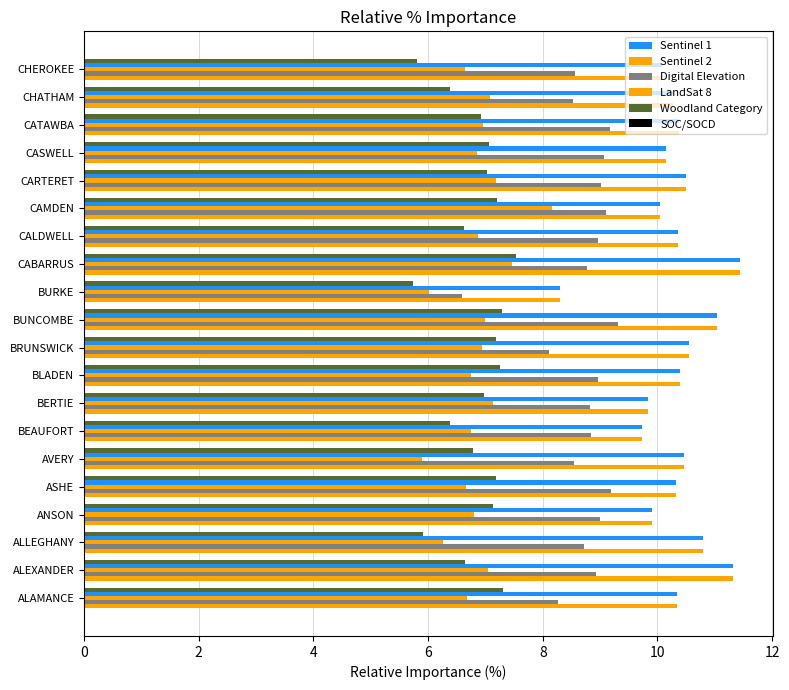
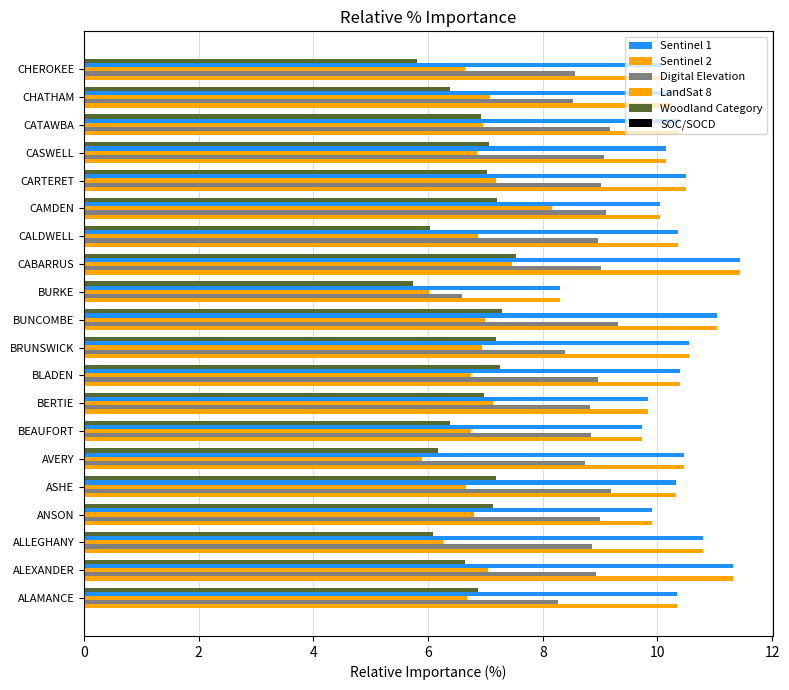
  {
    "Digital Elevation": {
      "CHEROKEE": 8.6,
      "CHATHAM": 8.5,
      "CATAWBA": 9.2,
      "CASWELL": 9.1,
      "CARTERET": 9.0,
      "CAMDEN": 9.1,
      "CALDWELL": 9.0,
-     "CABARRUS": 8.8,
+     "CABARRUS": 9.0,
      "BURKE": 6.6,
      "BUNCOMBE": 9.3,
-     "BRUNSWICK": 8.1,
+     "BRUNSWICK": 8.4,
      "BLADEN": 9.0,
      "BERTIE": 8.8,
      "BEAUFORT": 8.8,
-     "AVERY": 8.6,
+     "AVERY": 8.7,
      "ASHE": 9.2,
      "ANSON": 9.0,
-     "ALLEGHANY": 8.7,
+     "ALLEGHANY": 8.9,
      "ALEXANDER": 8.9,
      "ALAMANCE": 8.3
    },
    "Sentinel 1": {
      "CASWELL": 10.2,
      "CARTERET": 10.5,
      "CAMDEN": 10.0,
      "CALDWELL": 10.4,
      "CABARRUS": 11.4,
      "BURKE": 8.3,
      "BUNCOMBE": 11.0,
      "BRUNSWICK": 10.5,
      "BLADEN": 10.4,
      "BERTIE": 9.8,
      "BEAUFORT": 9.7,
      "AVERY": 10.5,
      "ASHE": 10.3,
      "ANSON": 9.9,
      "ALLEGHANY": 10.8,
      "ALEXANDER": 11.3,
      "ALAMANCE": 10.3
    },
    "Woodland Category": {
      "CHEROKEE": 5.8,
      "CHATHAM": 6.4,
      "CATAWBA": 6.9,
      "CASWELL": 7.1,
      "CARTERET": 7.0,
      "CAMDEN": 7.2,
-     "CALDWELL": 6.6,
+     "CALDWELL": 6.0,
      "CABARRUS": 7.5,
      "BURKE": 5.7,
      "BUNCOMBE": 7.3,
      "BRUNSWICK": 7.2,
      "BLADEN": 7.2,
      "BERTIE": 7.0,
      "BEAUFORT": 6.4,
-     "AVERY": 6.8,
+     "AVERY": 6.2,
      "ASHE": 7.2,
      "ANSON": 7.1,
-     "ALLEGHANY": 5.9,
+     "ALLEGHANY": 6.1,
      "ALEXANDER": 6.6,
-     "ALAMANCE": 7.3
+     "ALAMANCE": 6.9
    }
  }
